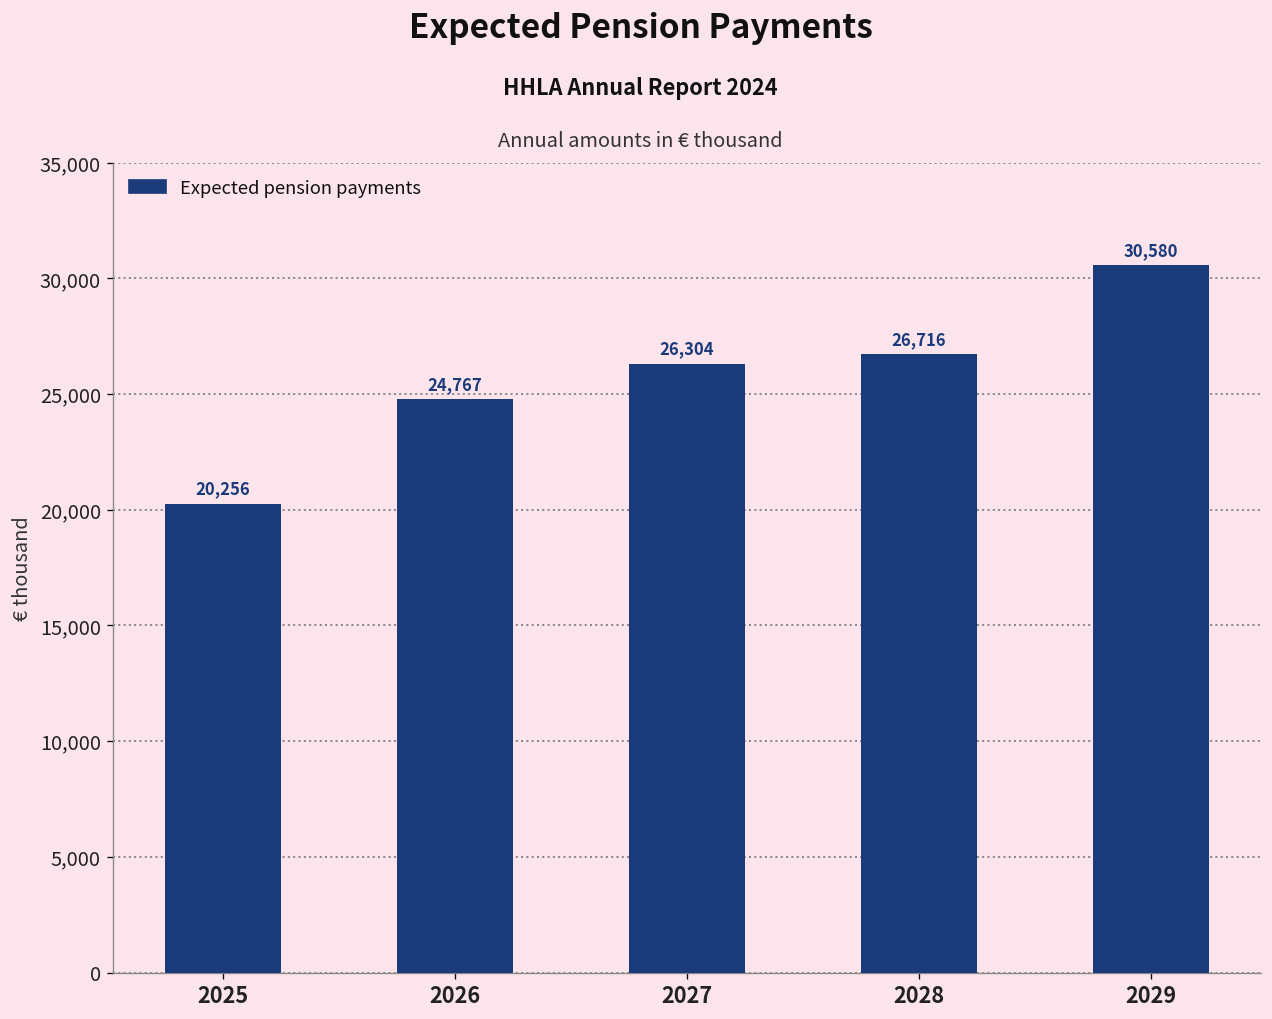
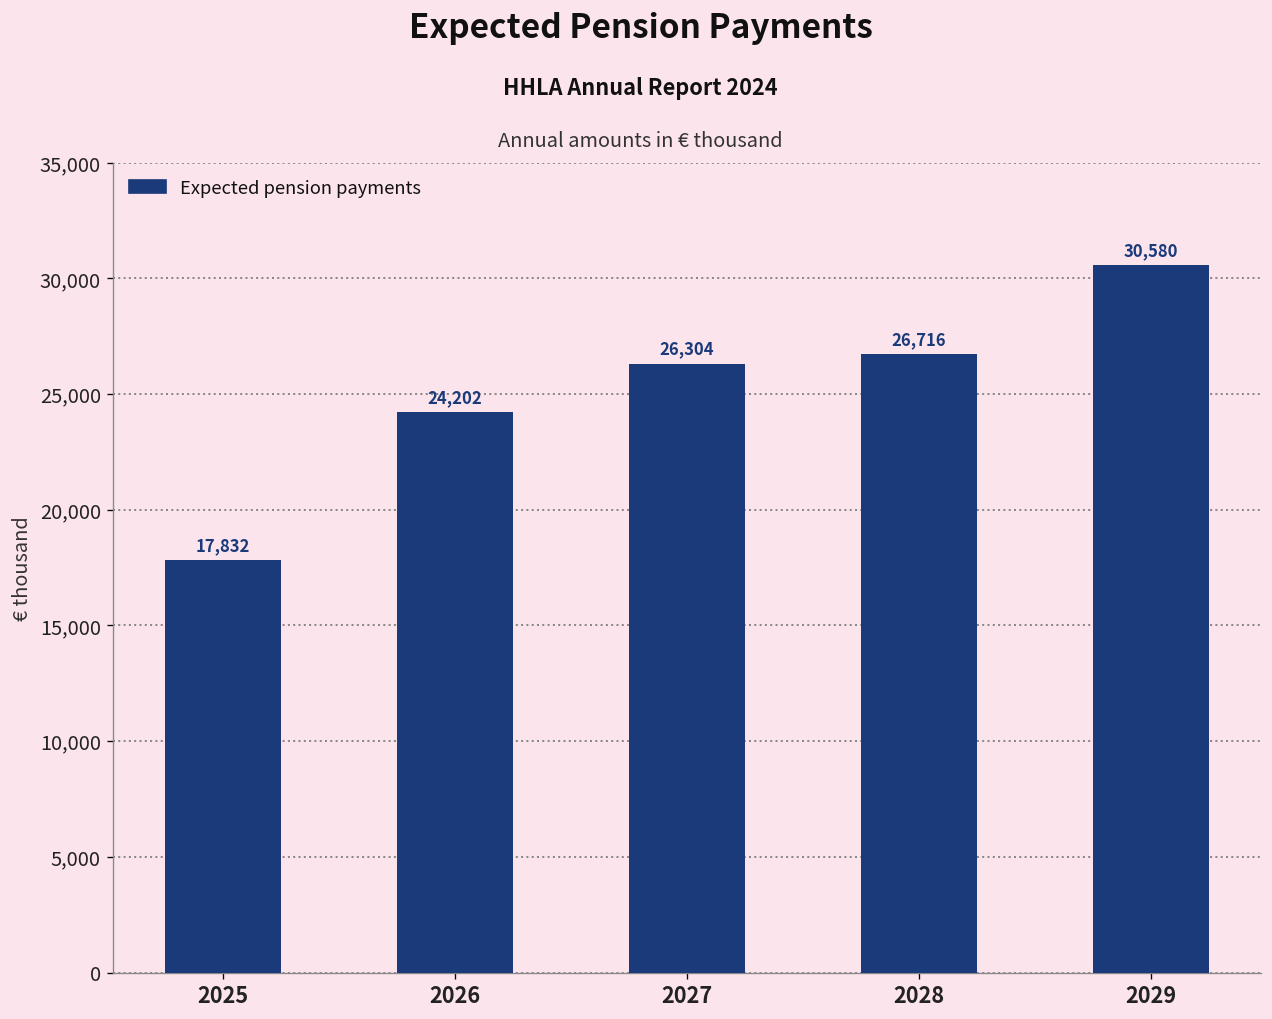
  {
-   "2025": "20,256",
-   "2026": "24,767",
+   "2025": "17,832",
+   "2026": "24,202",
    "2027": "26,304",
    "2028": "26,716",
    "2029": "30,580"
  }
